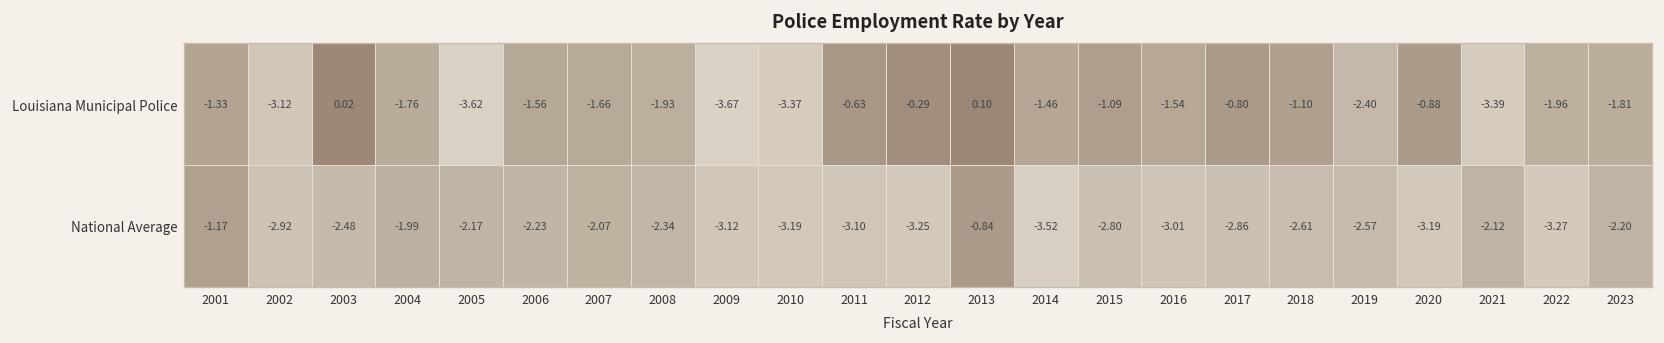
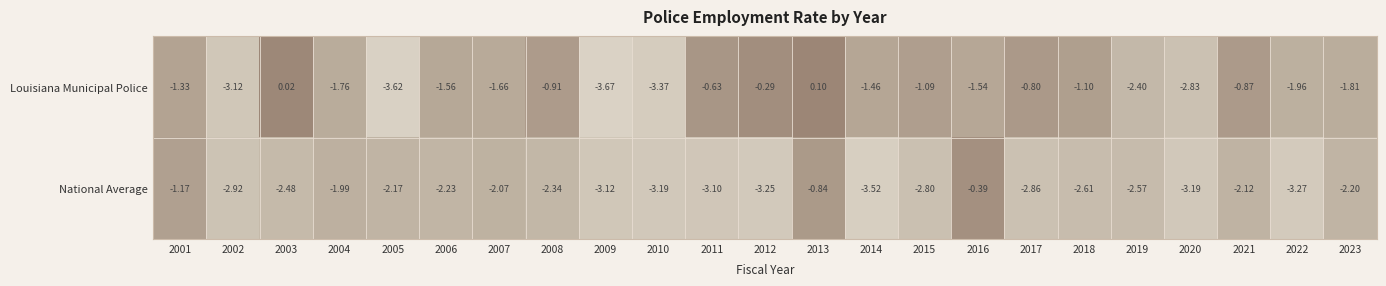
  {
    "Louisiana Municipal Police": {
      "2001": -1.33,
      "2002": -3.12,
      "2003": 0.02,
      "2004": -1.76,
      "2005": -3.62,
      "2006": -1.56,
      "2007": -1.66,
-     "2008": -1.93,
+     "2008": -0.91,
      "2009": -3.67,
      "2010": -3.37,
      "2011": -0.63,
      "2012": -0.29,
      "2013": 0.10,
      "2014": -1.46,
      "2015": -1.09,
      "2016": -1.54,
      "2017": -0.80,
      "2018": -1.10,
      "2019": -2.40,
-     "2020": -0.88,
-     "2021": -3.39,
+     "2020": -2.83,
+     "2021": -0.87,
      "2022": -1.96,
      "2023": -1.81
    },
    "National Average": {
      "2001": -1.17,
      "2002": -2.92,
      "2003": -2.48,
      "2004": -1.99,
      "2005": -2.17,
      "2006": -2.23,
      "2007": -2.07,
      "2008": -2.34,
      "2009": -3.12,
      "2010": -3.19,
      "2011": -3.10,
      "2012": -3.25,
      "2013": -0.84,
      "2014": -3.52,
      "2015": -2.80,
-     "2016": -3.01,
+     "2016": -0.39,
      "2017": -2.86,
      "2018": -2.61,
      "2019": -2.57,
      "2020": -3.19,
      "2021": -2.12,
      "2022": -3.27,
      "2023": -2.20
    }
  }
